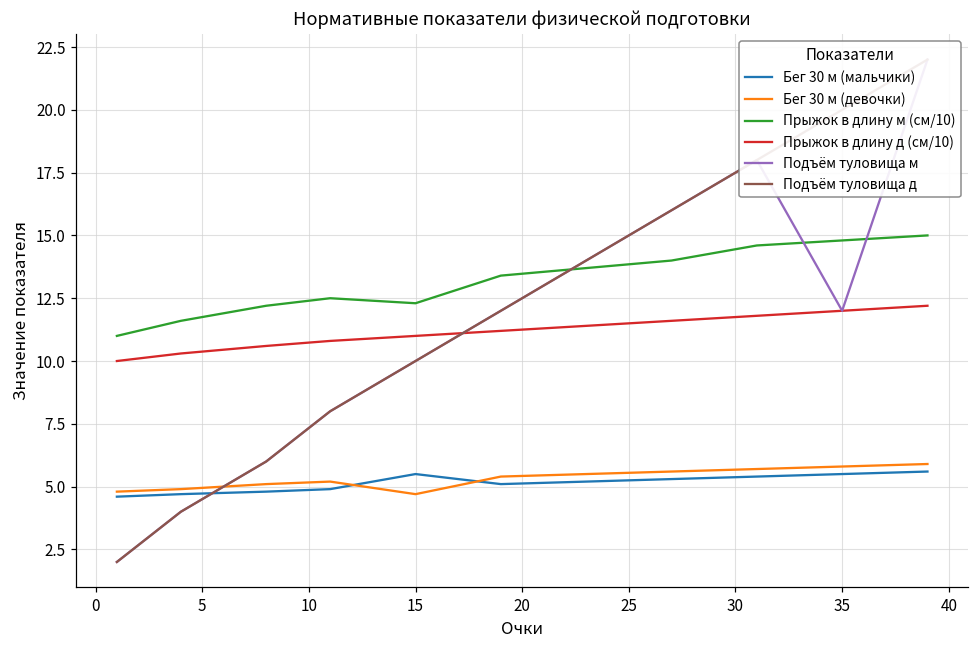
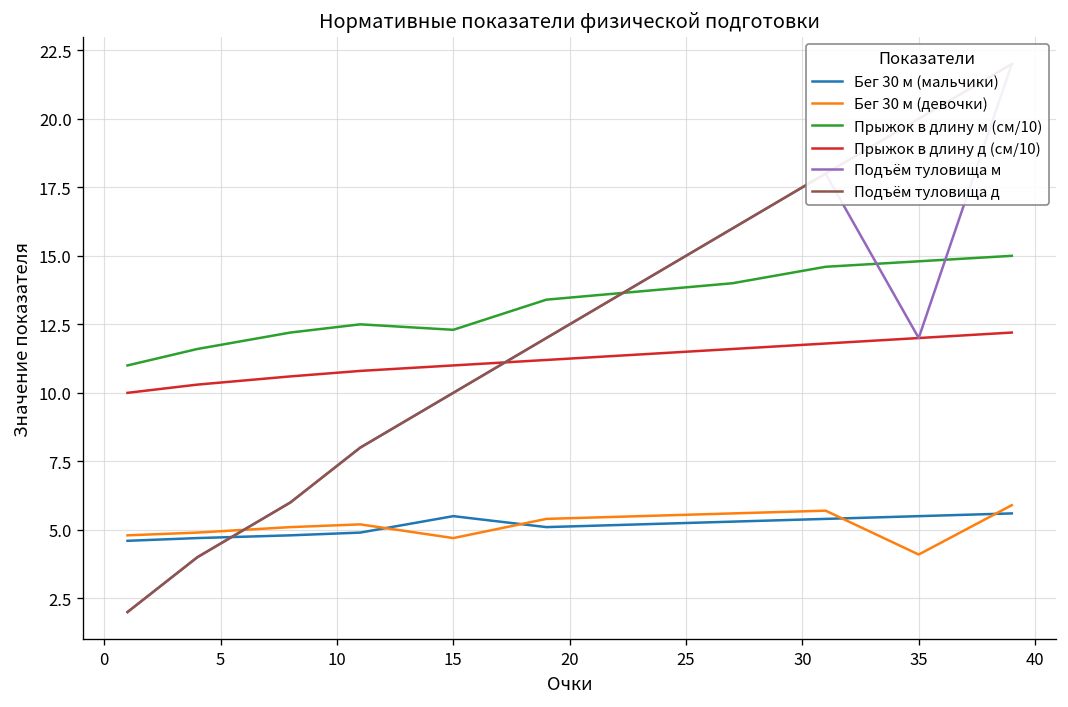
  {
    "Бег 30 м (мальчики)": {
      "15": 5.5,
      "35": 5.5
    },
    "Бег 30 м (девочки)": {
      "15": 4.7,
-     "35": 5.8
+     "35": 4.1
    },
    "Прыжок в длину м (см/10)": {
      "15": 12.3,
      "35": 14.8
    },
    "Прыжок в длину д (см/10)": {
      "15": 11.0
    }
  }
